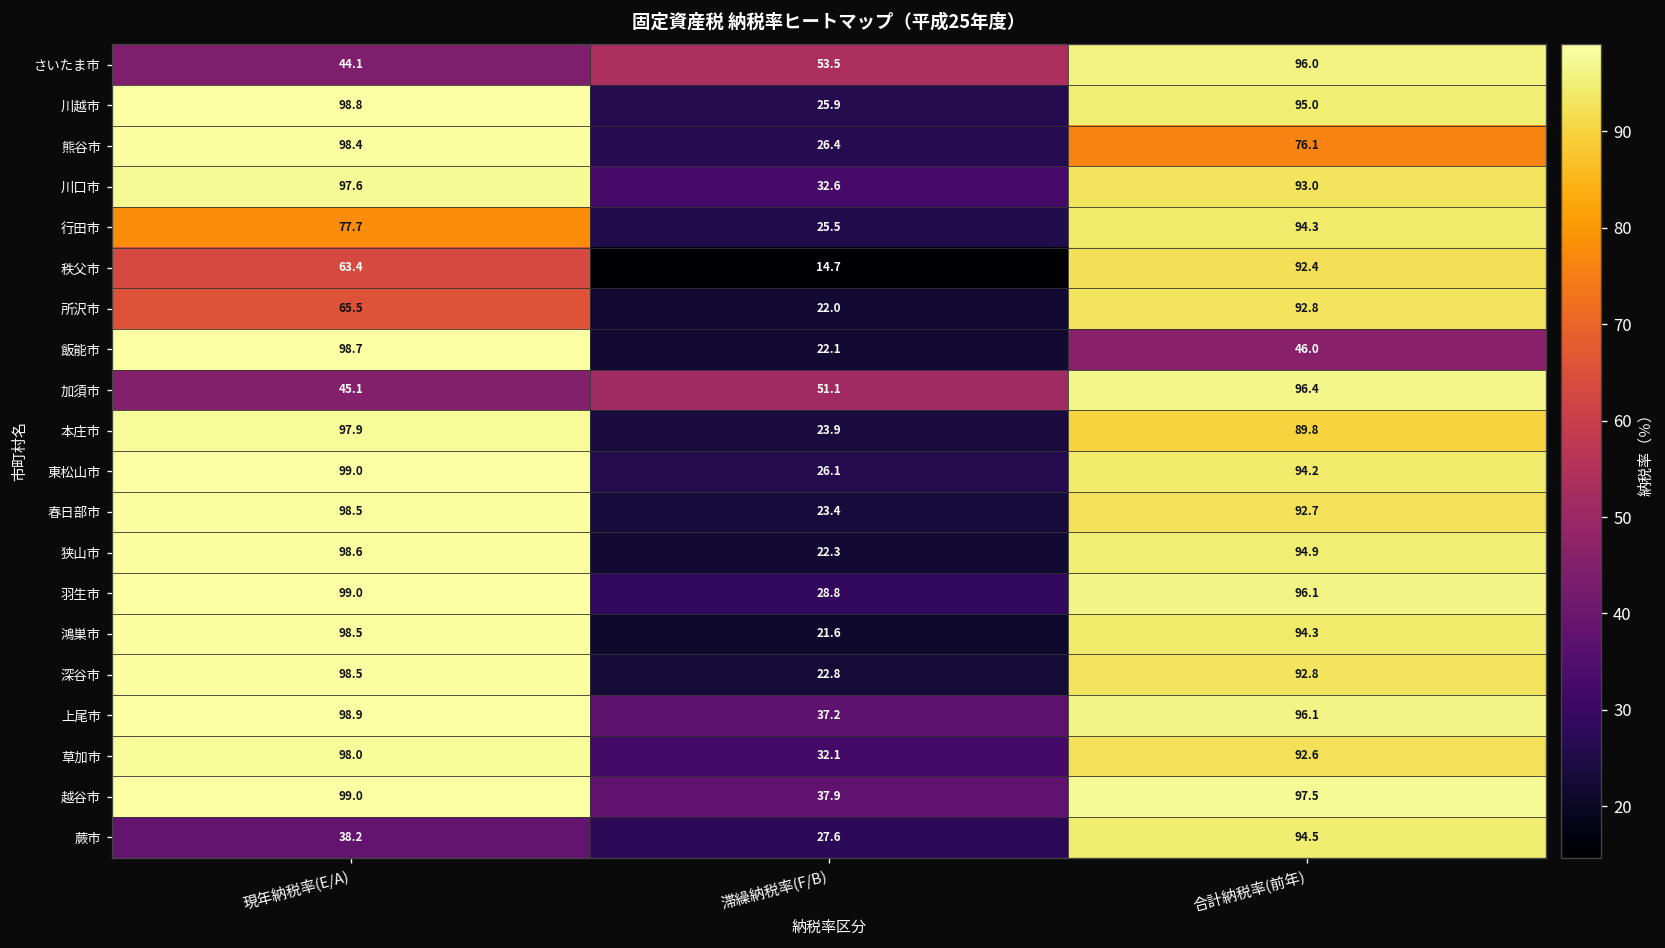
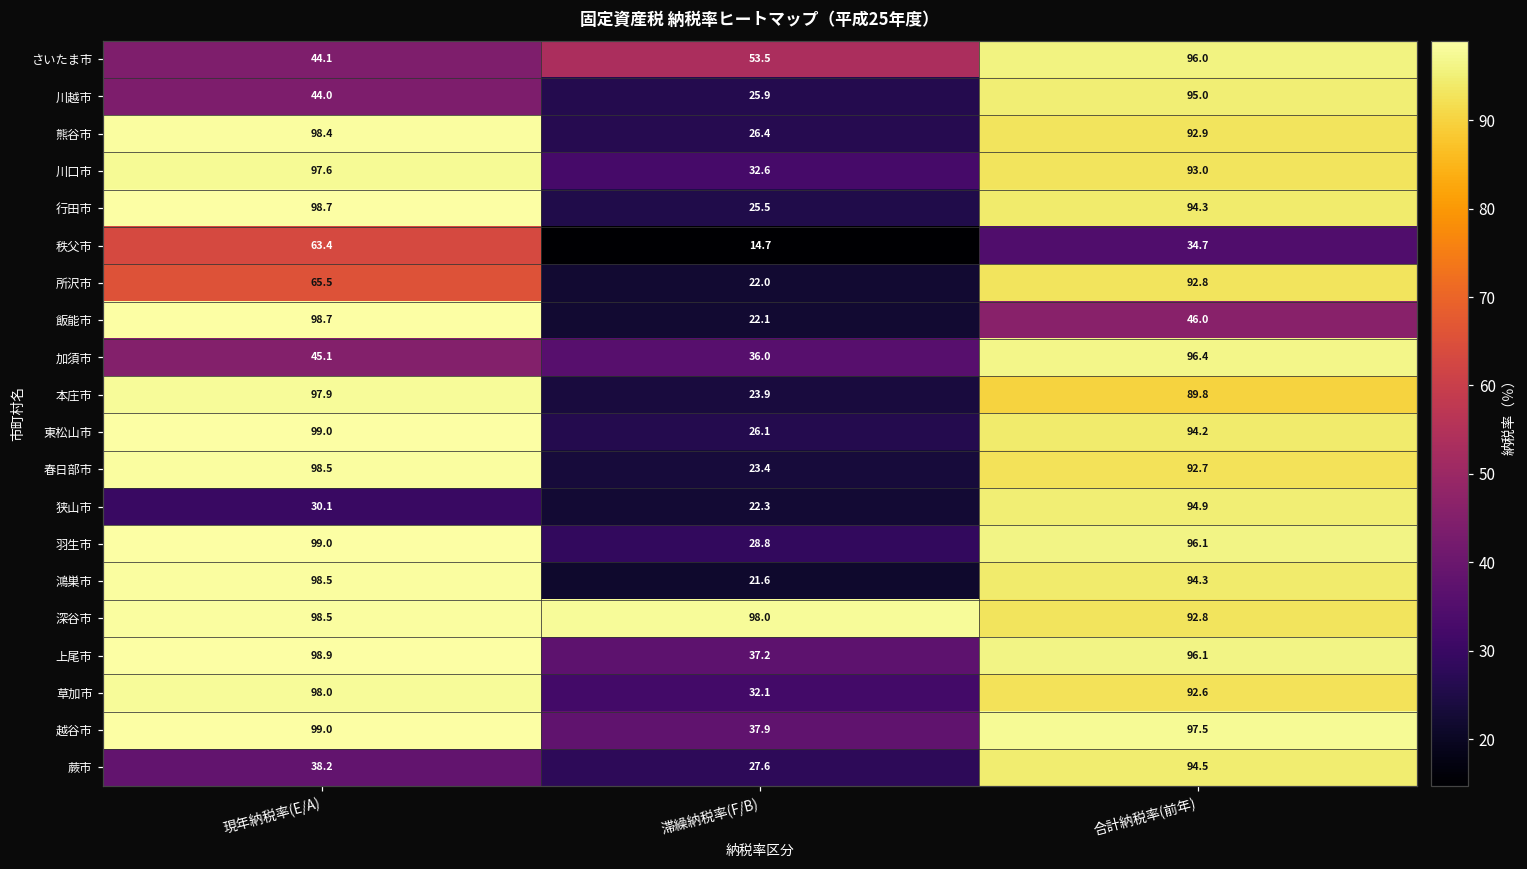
  {
    "さいたま市": {
      "現年納税率(E/A)": 44.1,
      "滞繰納税率(F/B)": 53.5,
      "合計納税率(前年)": 96.0
    },
    "川越市": {
-     "現年納税率(E/A)": 98.8,
+     "現年納税率(E/A)": 44.0,
      "滞繰納税率(F/B)": 25.9,
      "合計納税率(前年)": 95.0
    },
    "熊谷市": {
      "現年納税率(E/A)": 98.4,
      "滞繰納税率(F/B)": 26.4,
-     "合計納税率(前年)": 76.1
+     "合計納税率(前年)": 92.9
    },
    "川口市": {
      "現年納税率(E/A)": 97.6,
      "滞繰納税率(F/B)": 32.6,
      "合計納税率(前年)": 93.0
    },
    "行田市": {
-     "現年納税率(E/A)": 77.7,
+     "現年納税率(E/A)": 98.7,
      "滞繰納税率(F/B)": 25.5,
      "合計納税率(前年)": 94.3
    },
    "秩父市": {
      "現年納税率(E/A)": 63.4,
      "滞繰納税率(F/B)": 14.7,
-     "合計納税率(前年)": 92.4
+     "合計納税率(前年)": 34.7
    },
    "所沢市": {
      "現年納税率(E/A)": 65.5,
      "滞繰納税率(F/B)": 22.0,
      "合計納税率(前年)": 92.8
    },
    "飯能市": {
      "現年納税率(E/A)": 98.7,
      "滞繰納税率(F/B)": 22.1,
      "合計納税率(前年)": 46.0
    },
    "加須市": {
      "現年納税率(E/A)": 45.1,
-     "滞繰納税率(F/B)": 51.1,
+     "滞繰納税率(F/B)": 36.0,
      "合計納税率(前年)": 96.4
    },
    "本庄市": {
      "現年納税率(E/A)": 97.9,
      "滞繰納税率(F/B)": 23.9,
      "合計納税率(前年)": 89.8
    },
    "東松山市": {
      "現年納税率(E/A)": 99.0,
      "滞繰納税率(F/B)": 26.1,
      "合計納税率(前年)": 94.2
    },
    "春日部市": {
      "現年納税率(E/A)": 98.5,
      "滞繰納税率(F/B)": 23.4,
      "合計納税率(前年)": 92.7
    },
    "狭山市": {
-     "現年納税率(E/A)": 98.6,
+     "現年納税率(E/A)": 30.1,
      "滞繰納税率(F/B)": 22.3,
      "合計納税率(前年)": 94.9
    },
    "羽生市": {
      "現年納税率(E/A)": 99.0,
      "滞繰納税率(F/B)": 28.8,
      "合計納税率(前年)": 96.1
    },
    "鴻巣市": {
      "現年納税率(E/A)": 98.5,
      "滞繰納税率(F/B)": 21.6,
      "合計納税率(前年)": 94.3
    },
    "深谷市": {
      "現年納税率(E/A)": 98.5,
-     "滞繰納税率(F/B)": 22.8,
+     "滞繰納税率(F/B)": 98.0,
      "合計納税率(前年)": 92.8
    },
    "上尾市": {
      "現年納税率(E/A)": 98.9,
      "滞繰納税率(F/B)": 37.2,
      "合計納税率(前年)": 96.1
    },
    "草加市": {
      "現年納税率(E/A)": 98.0,
      "滞繰納税率(F/B)": 32.1,
      "合計納税率(前年)": 92.6
    },
    "越谷市": {
      "現年納税率(E/A)": 99.0,
      "滞繰納税率(F/B)": 37.9,
      "合計納税率(前年)": 97.5
    },
    "蕨市": {
      "現年納税率(E/A)": 38.2,
      "滞繰納税率(F/B)": 27.6,
      "合計納税率(前年)": 94.5
    }
  }
